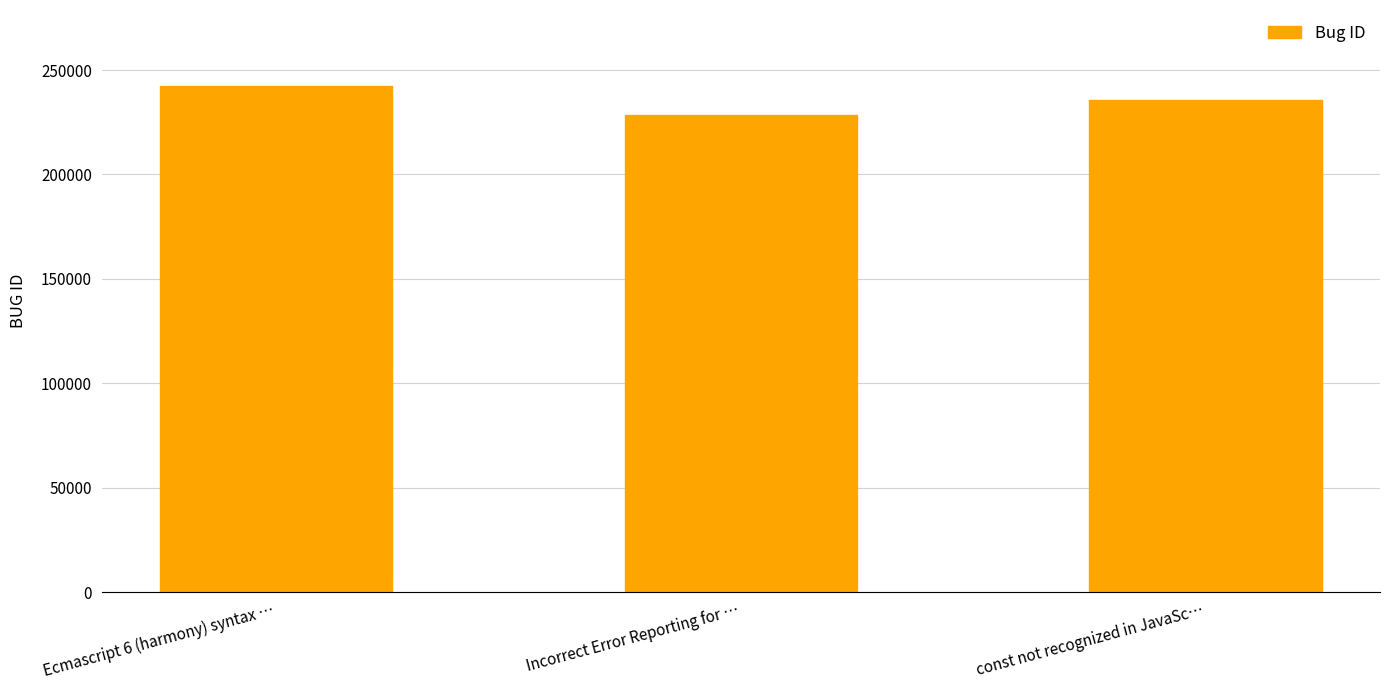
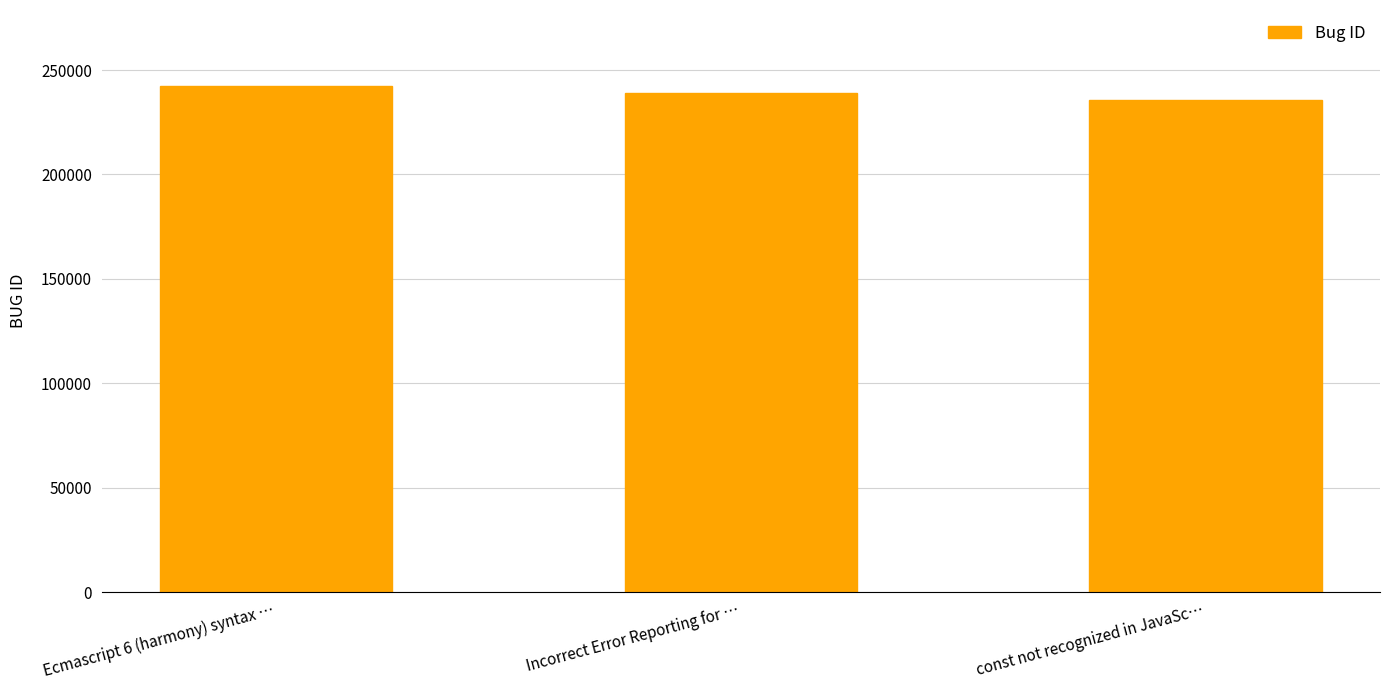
  {
    "Ecmascript 6 (harmony) syntax …": 242000,
-   "Incorrect Error Reporting for …": 228000,
+   "Incorrect Error Reporting for …": 239000,
    "const not recognized in JavaSc…": 236000
  }
